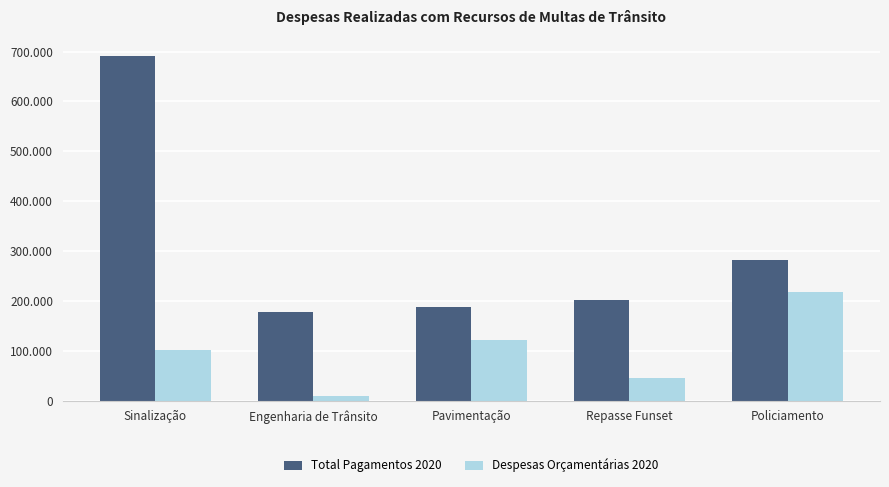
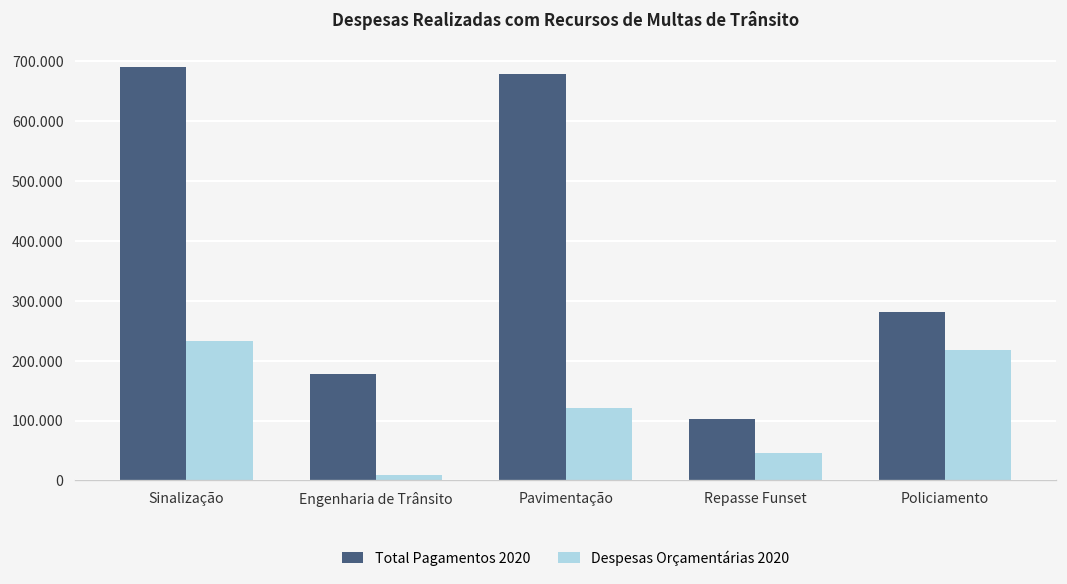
  {
    "Total Pagamentos 2020": {
      "Sinalização": 690,
      "Engenharia de Trânsito": 180,
-     "Pavimentação": 190,
-     "Repasse Funset": 200,
+     "Pavimentação": 680,
+     "Repasse Funset": 100,
      "Policiamento": 280
    },
    "Despesas Orçamentárias 2020": {
-     "Sinalização": 100,
+     "Sinalização": 230,
      "Engenharia de Trânsito": 10,
      "Pavimentação": 120,
      "Repasse Funset": 50,
      "Policiamento": 220
    }
  }
